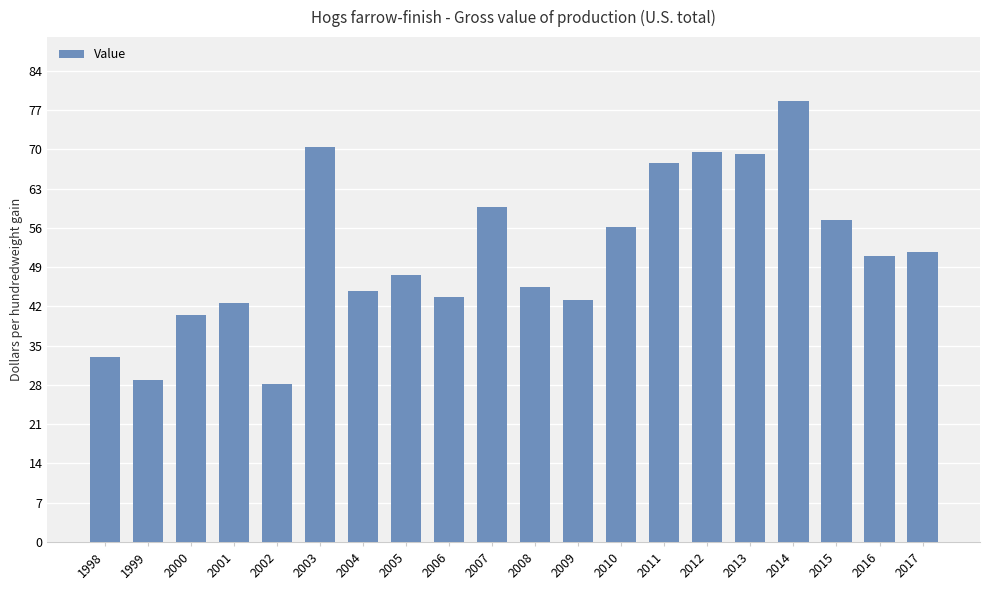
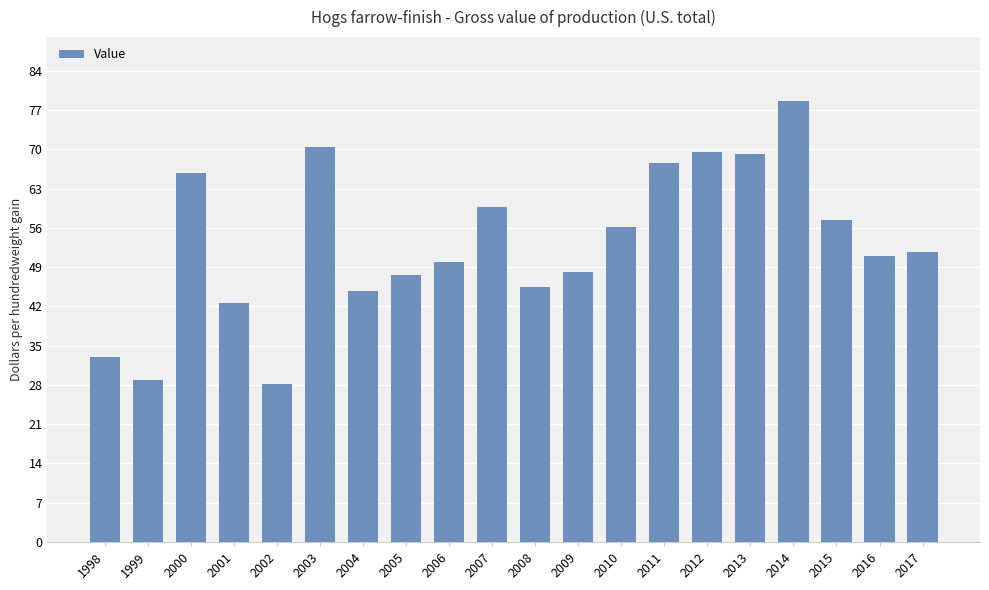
  {
    "1998": 33,
    "1999": 29,
-   "2000": 40,
+   "2000": 66,
    "2001": 43,
    "2002": 28,
    "2003": 70,
    "2004": 45,
    "2005": 48,
-   "2006": 44,
+   "2006": 50,
    "2007": 60,
    "2008": 45,
-   "2009": 43,
+   "2009": 48,
    "2010": 56,
    "2011": 68,
    "2012": 70,
    "2013": 69,
    "2014": 79,
    "2015": 57,
    "2016": 51,
    "2017": 52
  }
